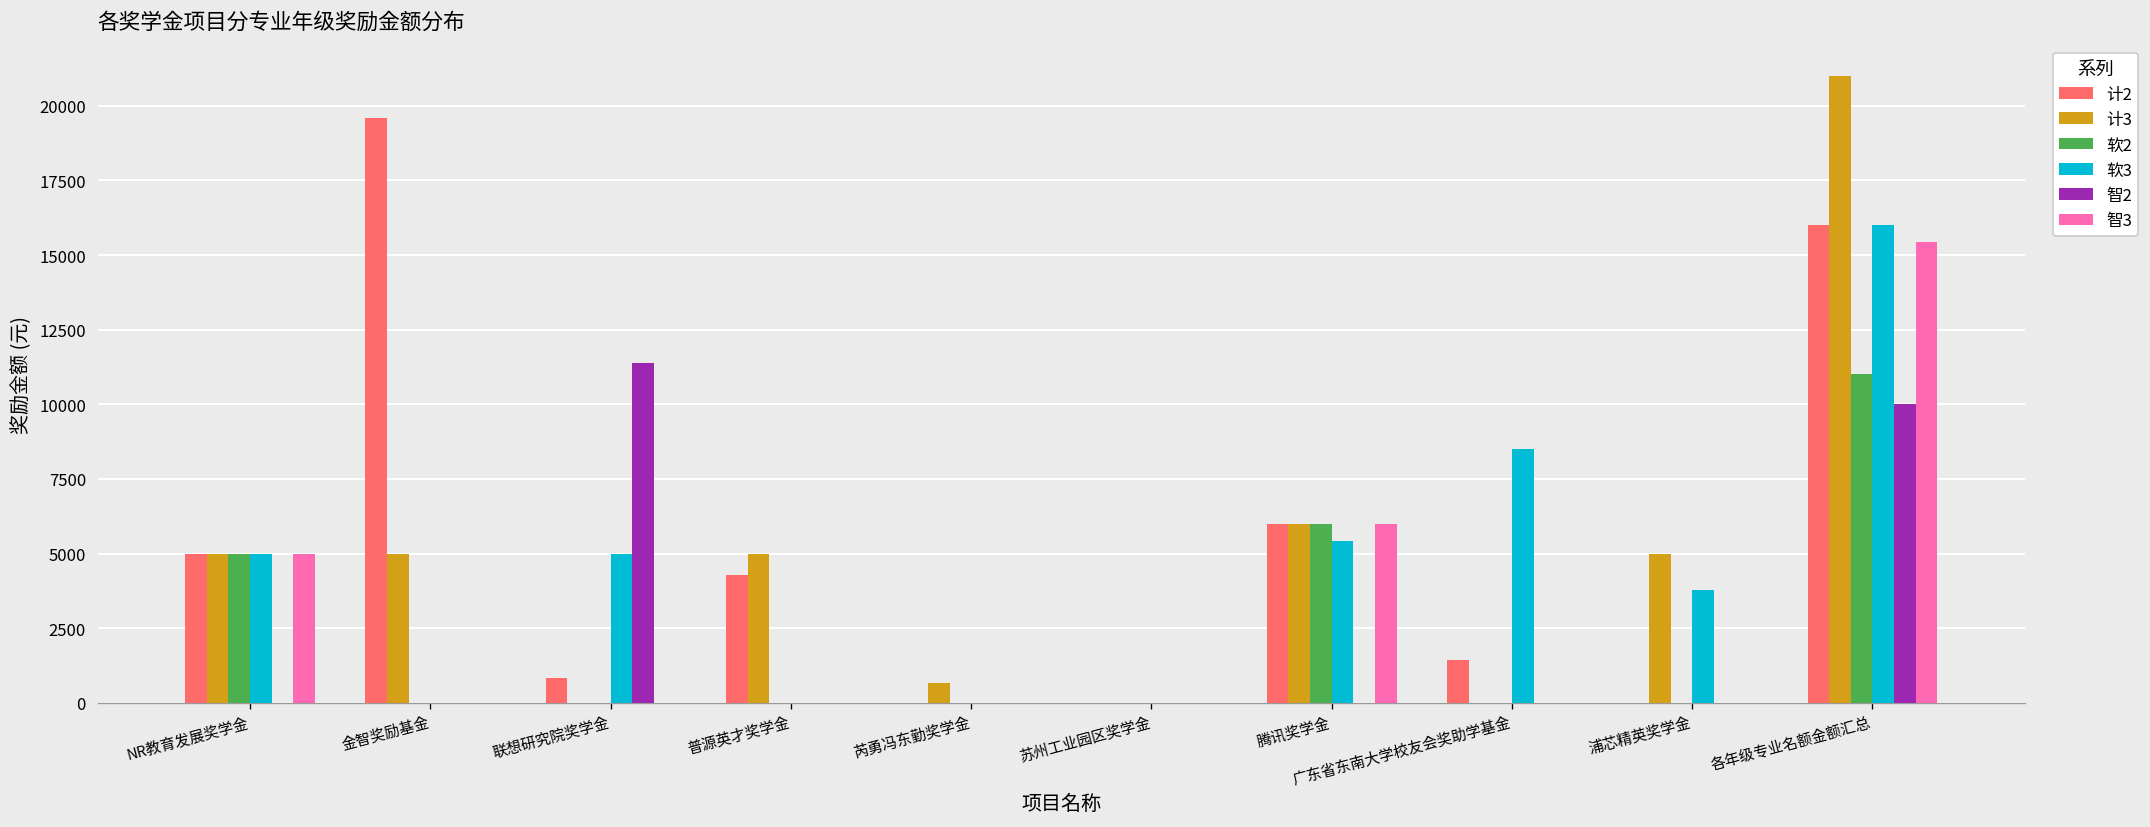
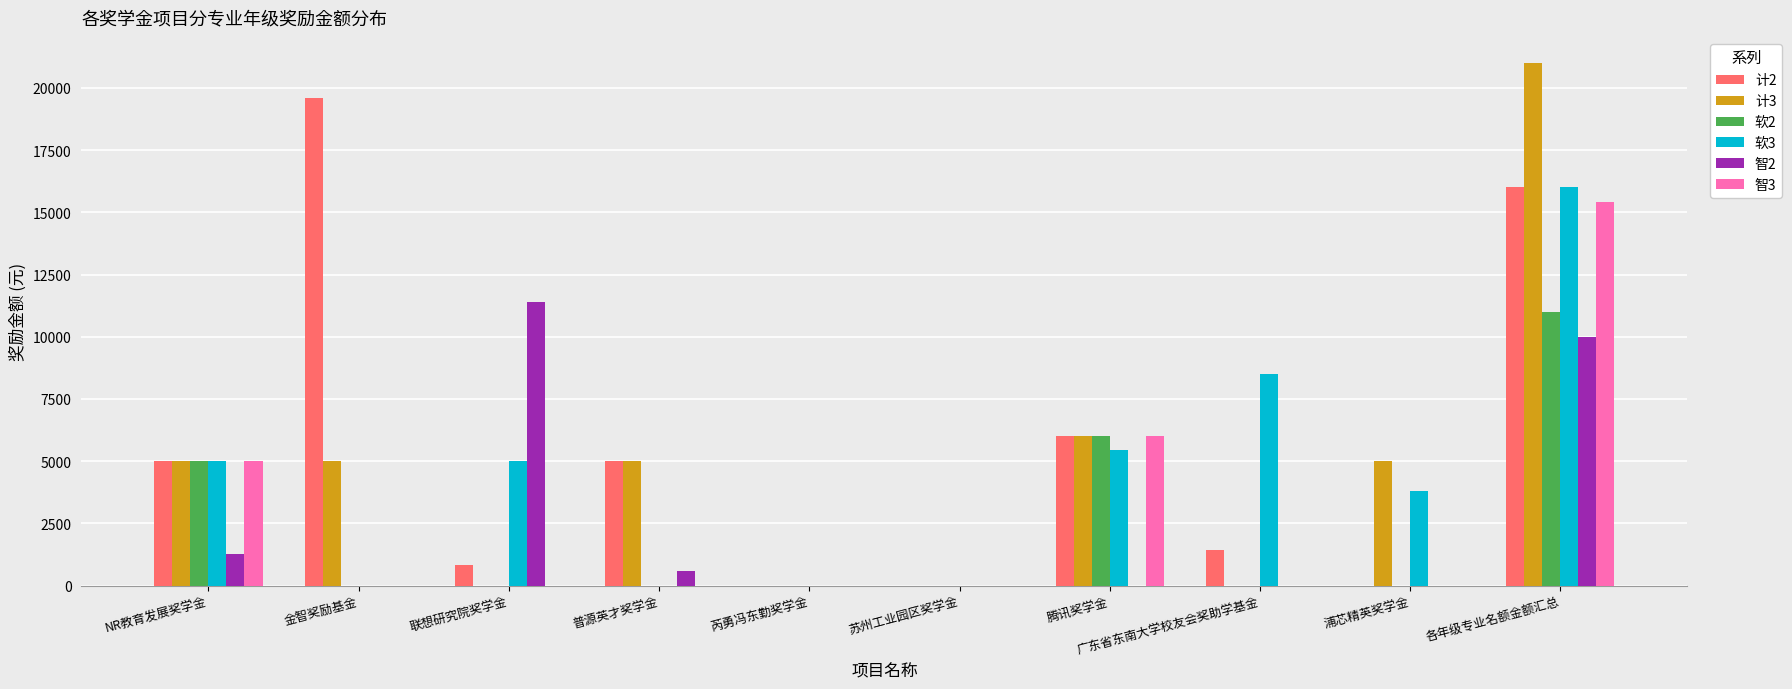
  {
    "计2": {
      "NR教育发展奖学金": 5000,
      "金智奖励基金": 19600,
      "联想研究院奖学金": 800,
-     "普源英才奖学金": 4300,
+     "普源英才奖学金": 5000,
      "芮勇冯东勤奖学金": 0,
      "苏州工业园区奖学金": 0,
      "腾讯奖学金": 6000,
      "广东省东南大学校友会奖助学基金": 1400,
      "浦芯精英奖学金": 0,
      "各年级专业名额金额汇总": 16000
    },
    "计3": {
      "NR教育发展奖学金": 5000,
      "金智奖励基金": 5000,
      "联想研究院奖学金": 0,
      "普源英才奖学金": 5000,
-     "芮勇冯东勤奖学金": 700,
+     "芮勇冯东勤奖学金": 0,
      "苏州工业园区奖学金": 0,
      "腾讯奖学金": 6000,
      "广东省东南大学校友会奖助学基金": 0,
      "浦芯精英奖学金": 5000,
      "各年级专业名额金额汇总": 21000
    },
    "软2": {
      "NR教育发展奖学金": 5000,
      "金智奖励基金": 0,
      "联想研究院奖学金": 0,
      "普源英才奖学金": 0,
      "芮勇冯东勤奖学金": 0,
      "苏州工业园区奖学金": 0,
      "腾讯奖学金": 6000,
      "广东省东南大学校友会奖助学基金": 0,
      "浦芯精英奖学金": 0,
      "各年级专业名额金额汇总": 11000
    },
    "软3": {
      "NR教育发展奖学金": 5000,
      "金智奖励基金": 0,
      "联想研究院奖学金": 5000,
      "普源英才奖学金": 0,
      "芮勇冯东勤奖学金": 0,
      "苏州工业园区奖学金": 0,
      "腾讯奖学金": 5400,
      "广东省东南大学校友会奖助学基金": 8500,
      "浦芯精英奖学金": 3800,
      "各年级专业名额金额汇总": 16000
    },
    "智2": {
-     "NR教育发展奖学金": 0,
+     "NR教育发展奖学金": 1300,
      "金智奖励基金": 0,
      "联想研究院奖学金": 11400,
-     "普源英才奖学金": 0,
+     "普源英才奖学金": 600,
      "芮勇冯东勤奖学金": 0,
      "苏州工业园区奖学金": 0,
      "腾讯奖学金": 0,
      "广东省东南大学校友会奖助学基金": 0,
      "浦芯精英奖学金": 0,
      "各年级专业名额金额汇总": 10000
    },
    "智3": {
      "NR教育发展奖学金": 5000,
      "金智奖励基金": 0,
      "联想研究院奖学金": 0,
      "普源英才奖学金": 0,
      "芮勇冯东勤奖学金": 0,
      "苏州工业园区奖学金": 0,
      "腾讯奖学金": 6000,
      "广东省东南大学校友会奖助学基金": 0,
      "浦芯精英奖学金": 0,
      "各年级专业名额金额汇总": 15400
    }
  }
